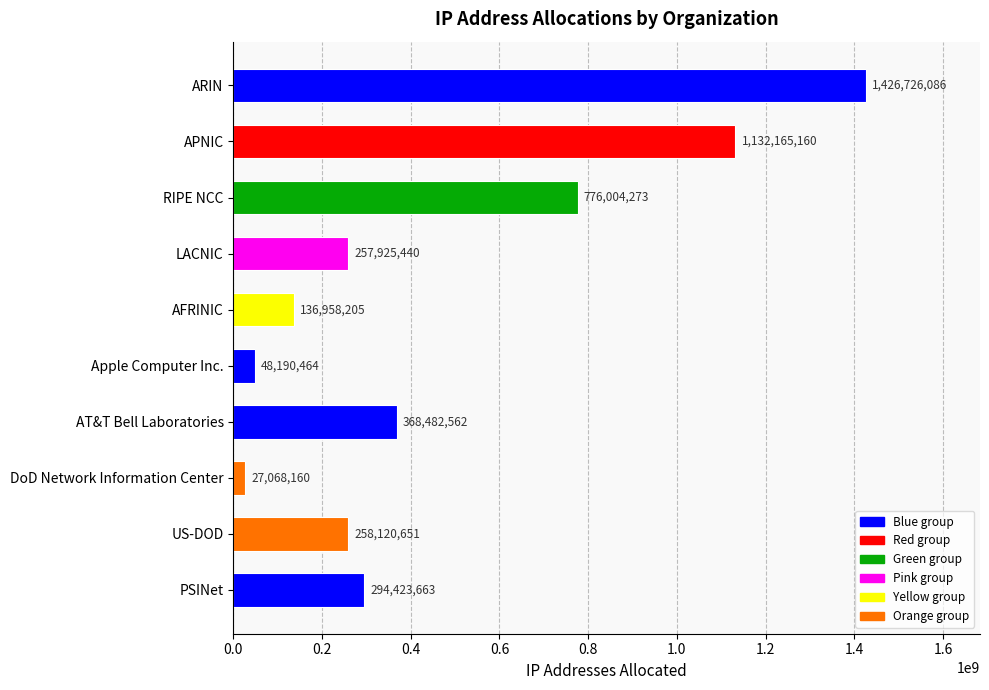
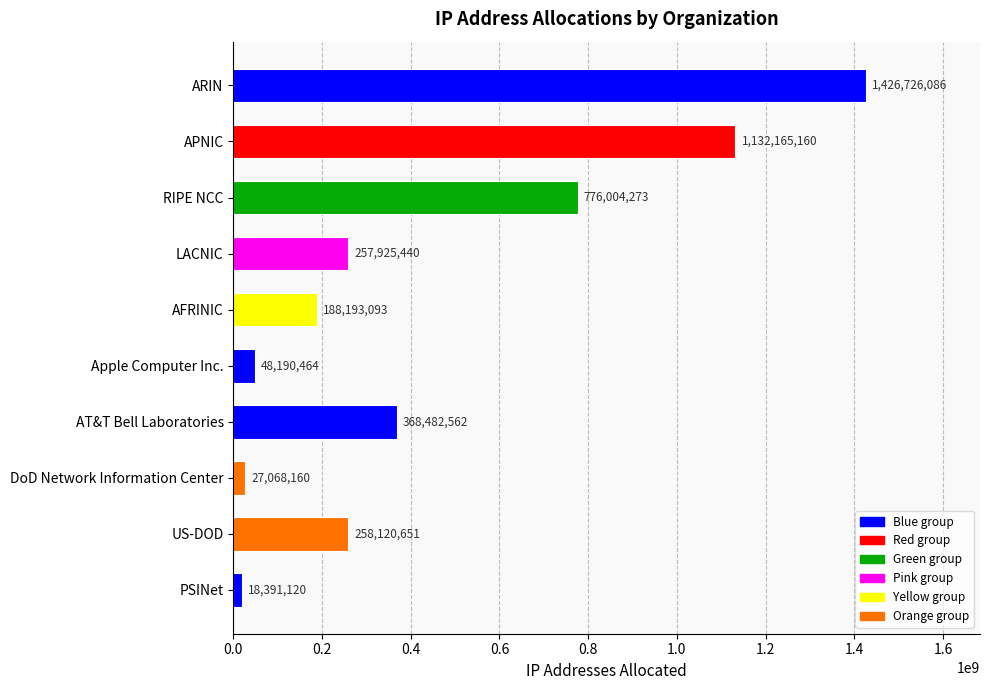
  {
    "ARIN": "1,426,726,086",
    "APNIC": "1,132,165,160",
    "RIPE NCC": "776,004,273",
    "LACNIC": "257,925,440",
-   "AFRINIC": "136,958,205",
+   "AFRINIC": "188,193,093",
    "Apple Computer Inc.": "48,190,464",
    "AT&T Bell Laboratories": "368,482,562",
    "DoD Network Information Center": "27,068,160",
    "US-DOD": "258,120,651",
-   "PSINet": "294,423,663"
+   "PSINet": "18,391,120"
  }
